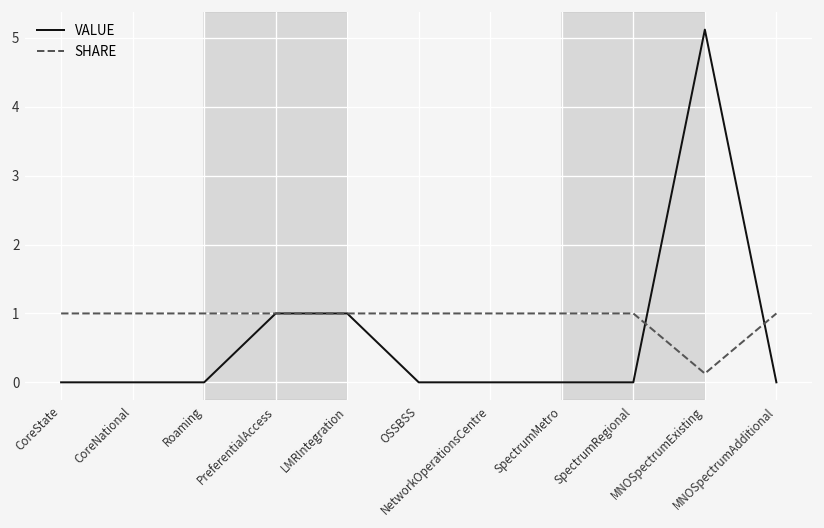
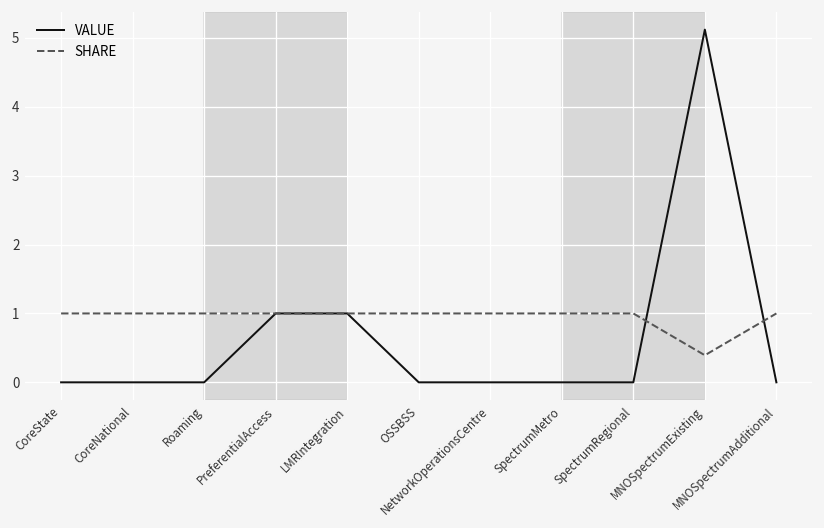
  {
    "VALUE": {
      "CoreState": 0.0,
      "CoreNational": 0.0,
      "Roaming": 0.0,
      "OSSBSS": 0.0,
      "NetworkOperationsCentre": 0.0,
      "SpectrumMetro": 0.0,
      "SpectrumRegional": 0.0,
      "MNOSpectrumExisting": 5.1,
      "MNOSpectrumAdditional": 0.0
    },
    "SHARE": {
      "CoreState": 1.0,
      "CoreNational": 1.0,
      "Roaming": 1.0,
      "OSSBSS": 1.0,
      "NetworkOperationsCentre": 1.0,
      "SpectrumMetro": 1.0,
      "SpectrumRegional": 1.0,
-     "MNOSpectrumExisting": 0.1,
+     "MNOSpectrumExisting": 0.4,
      "MNOSpectrumAdditional": 1.0
    }
  }
